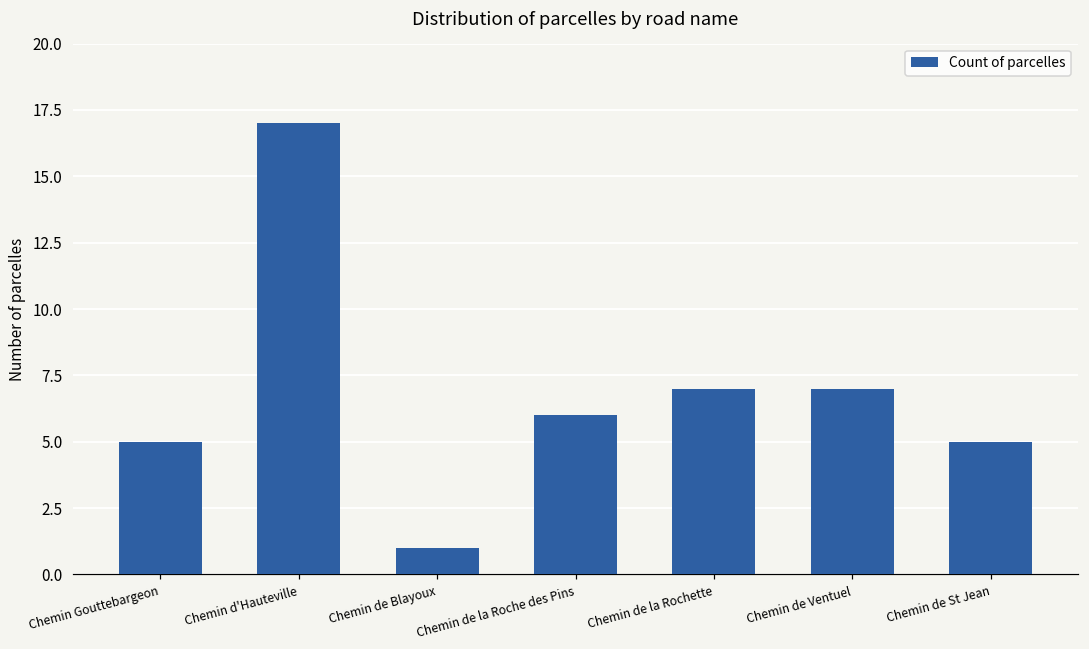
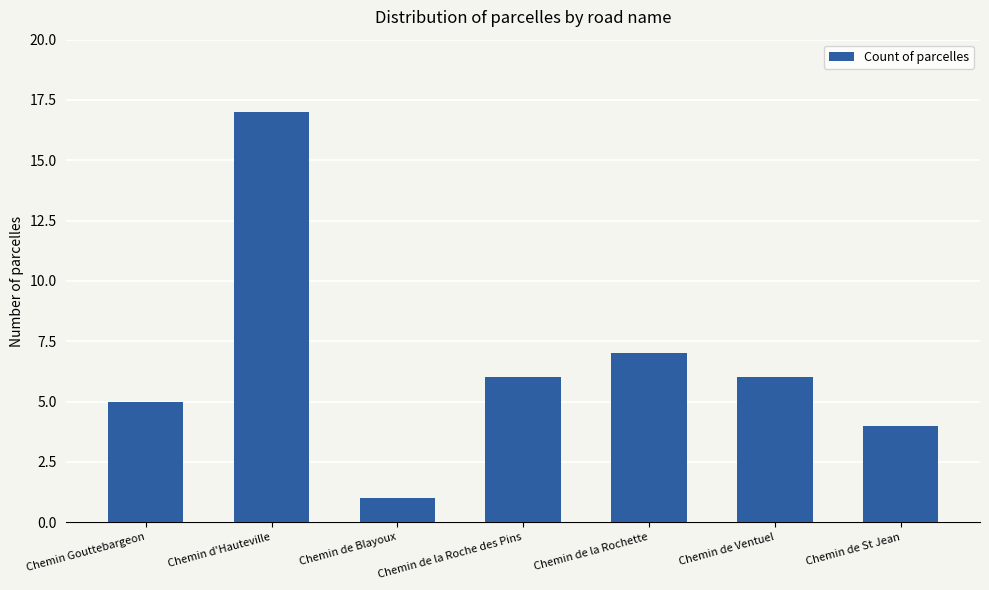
  {
    "Chemin Gouttebargeon": 5,
    "Chemin d'Hauteville": 17,
    "Chemin de Blayoux": 1,
    "Chemin de la Roche des Pins": 6,
    "Chemin de la Rochette": 7,
-   "Chemin de Ventuel": 7,
-   "Chemin de St Jean": 5
+   "Chemin de Ventuel": 6,
+   "Chemin de St Jean": 4
  }
